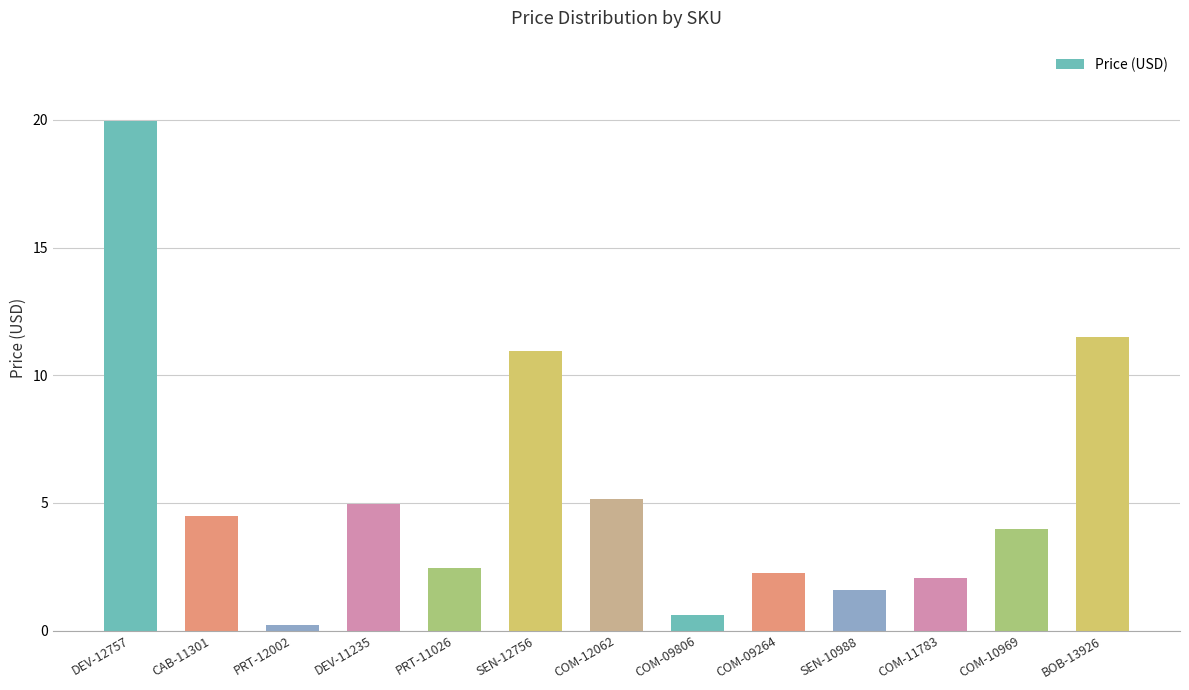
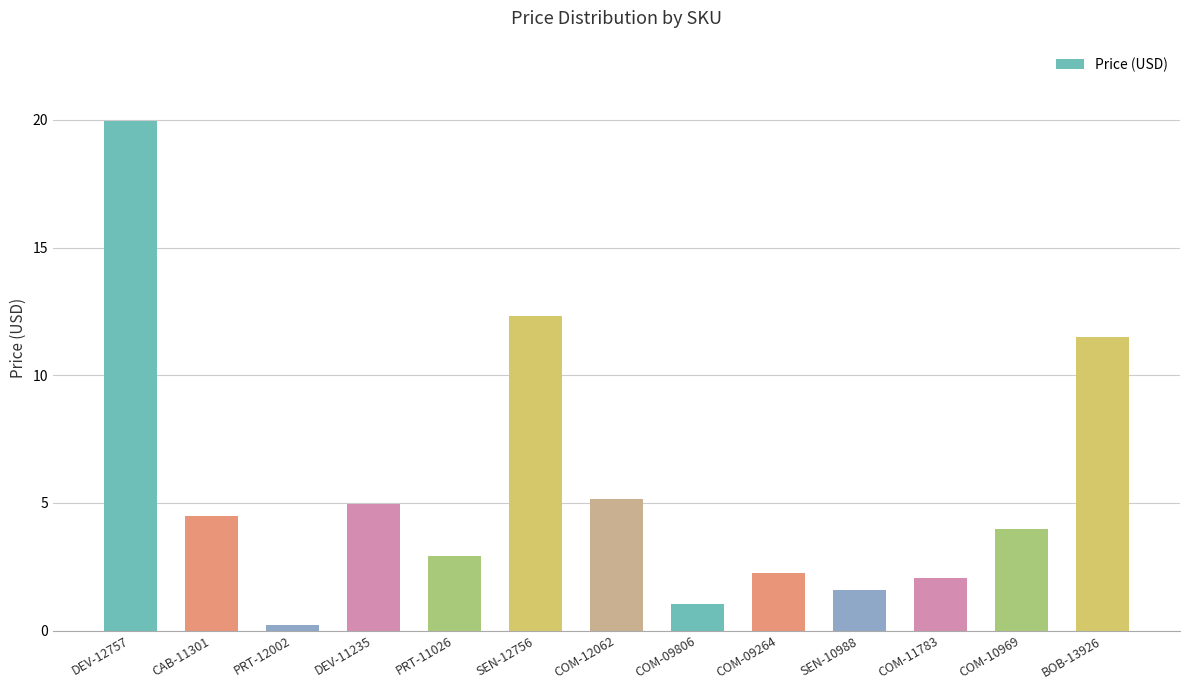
  {
    "DEV-12757": 20.0,
    "CAB-11301": 4.5,
    "PRT-12002": 0.2,
    "DEV-11235": 5.0,
-   "PRT-11026": 2.5,
-   "SEN-12756": 11.0,
+   "PRT-11026": 2.9,
+   "SEN-12756": 12.3,
    "COM-12062": 5.1,
-   "COM-09806": 0.6,
+   "COM-09806": 1.1,
    "COM-09264": 2.3,
    "SEN-10988": 1.6,
    "COM-11783": 2.1,
    "COM-10969": 4.0,
    "BOB-13926": 11.5
  }
